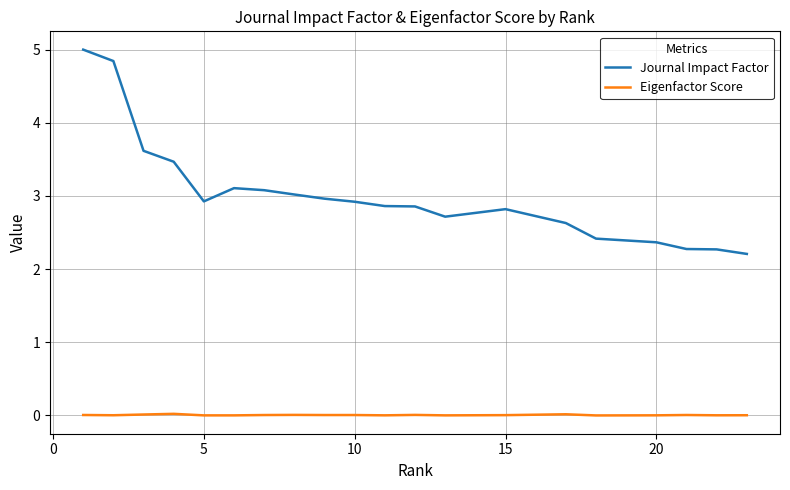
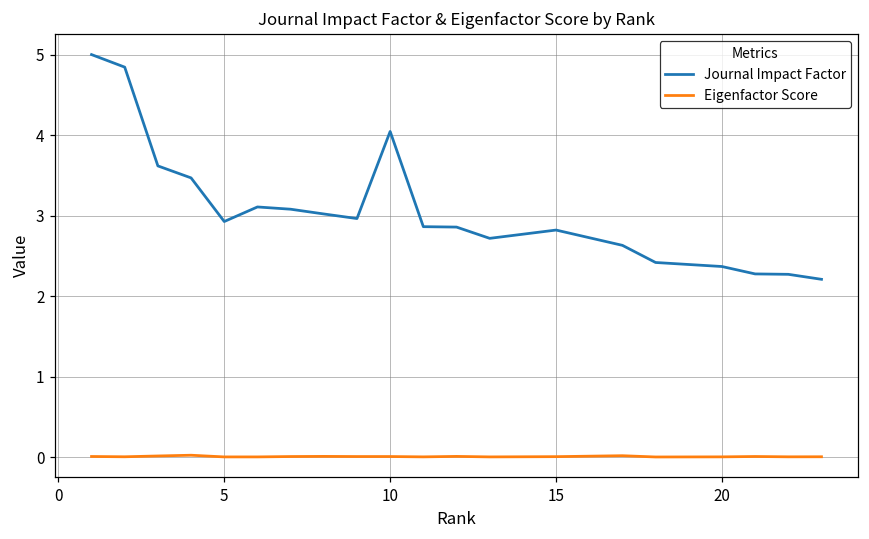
  {
    "Journal Impact Factor": {
      "5": 2.9,
-     "10": 2.9,
+     "10": 4.0,
      "15": 2.8,
      "20": 2.4
    },
    "Eigenfactor Score": {
      "5": 0.0,
      "10": 0.0,
      "15": 0.0,
      "20": 0.0
    }
  }
